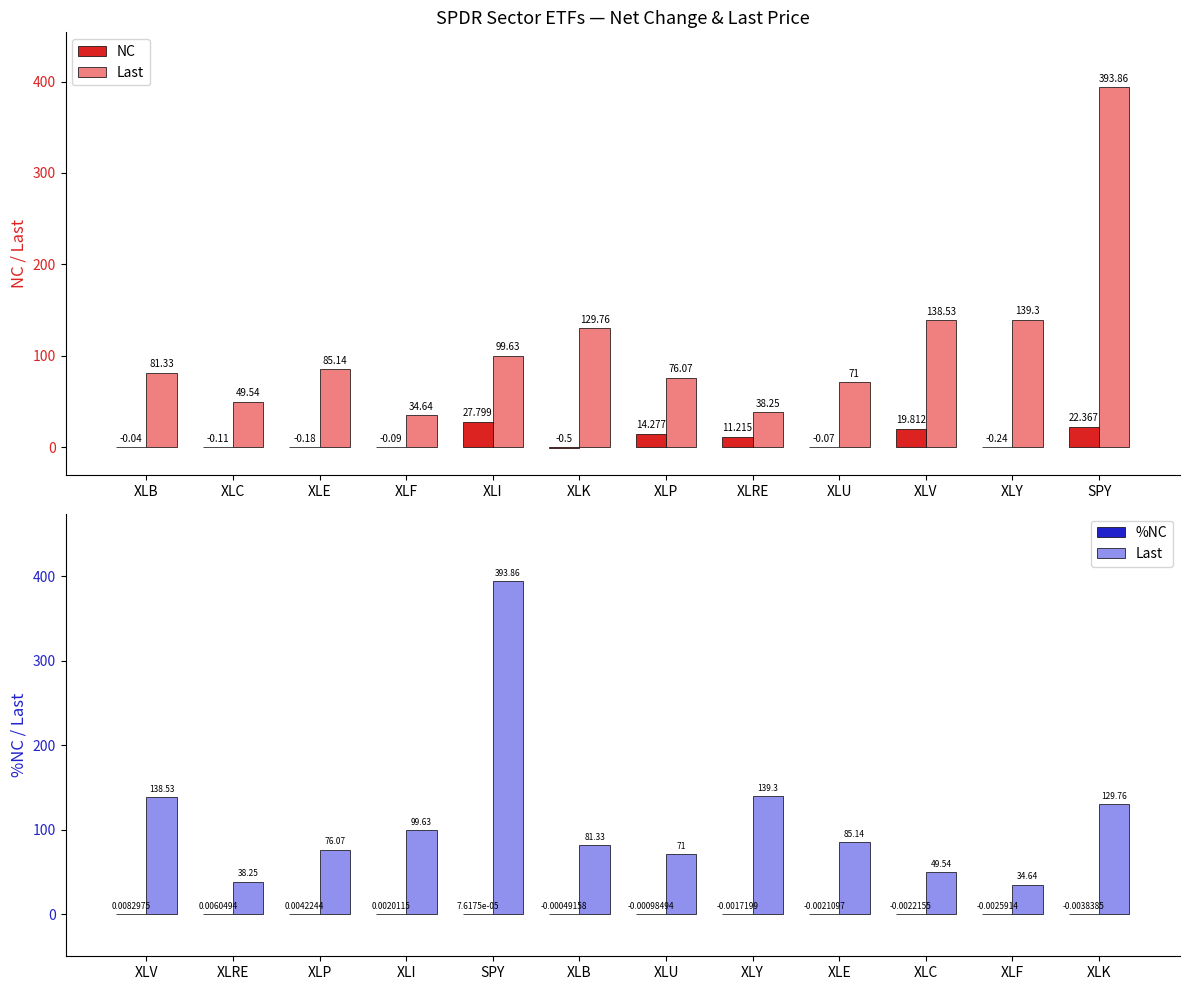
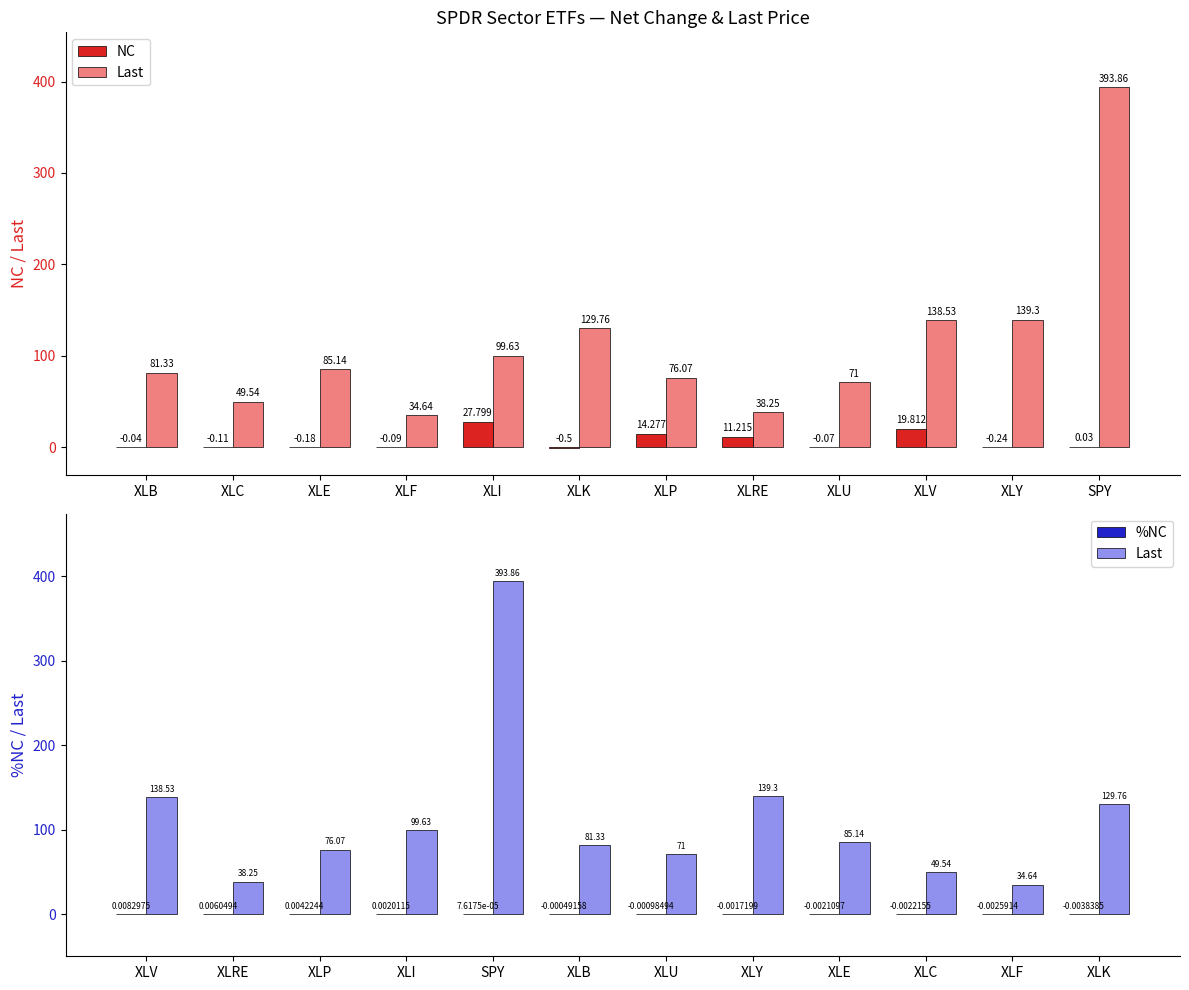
  {
    "SPDR Sector ETFs — Net Change & Last Price": {
      "NC": {
        "XLB": -0.04,
        "XLC": -0.11,
        "XLE": -0.18,
        "XLF": -0.09,
        "XLI": 27.799,
        "XLK": -0.5,
        "XLP": 14.277,
        "XLRE": 11.215,
        "XLU": -0.07,
        "XLV": 19.812,
        "XLY": -0.24,
-       "SPY": 22.367
+       "SPY": 0.03
      }
    }
  }
